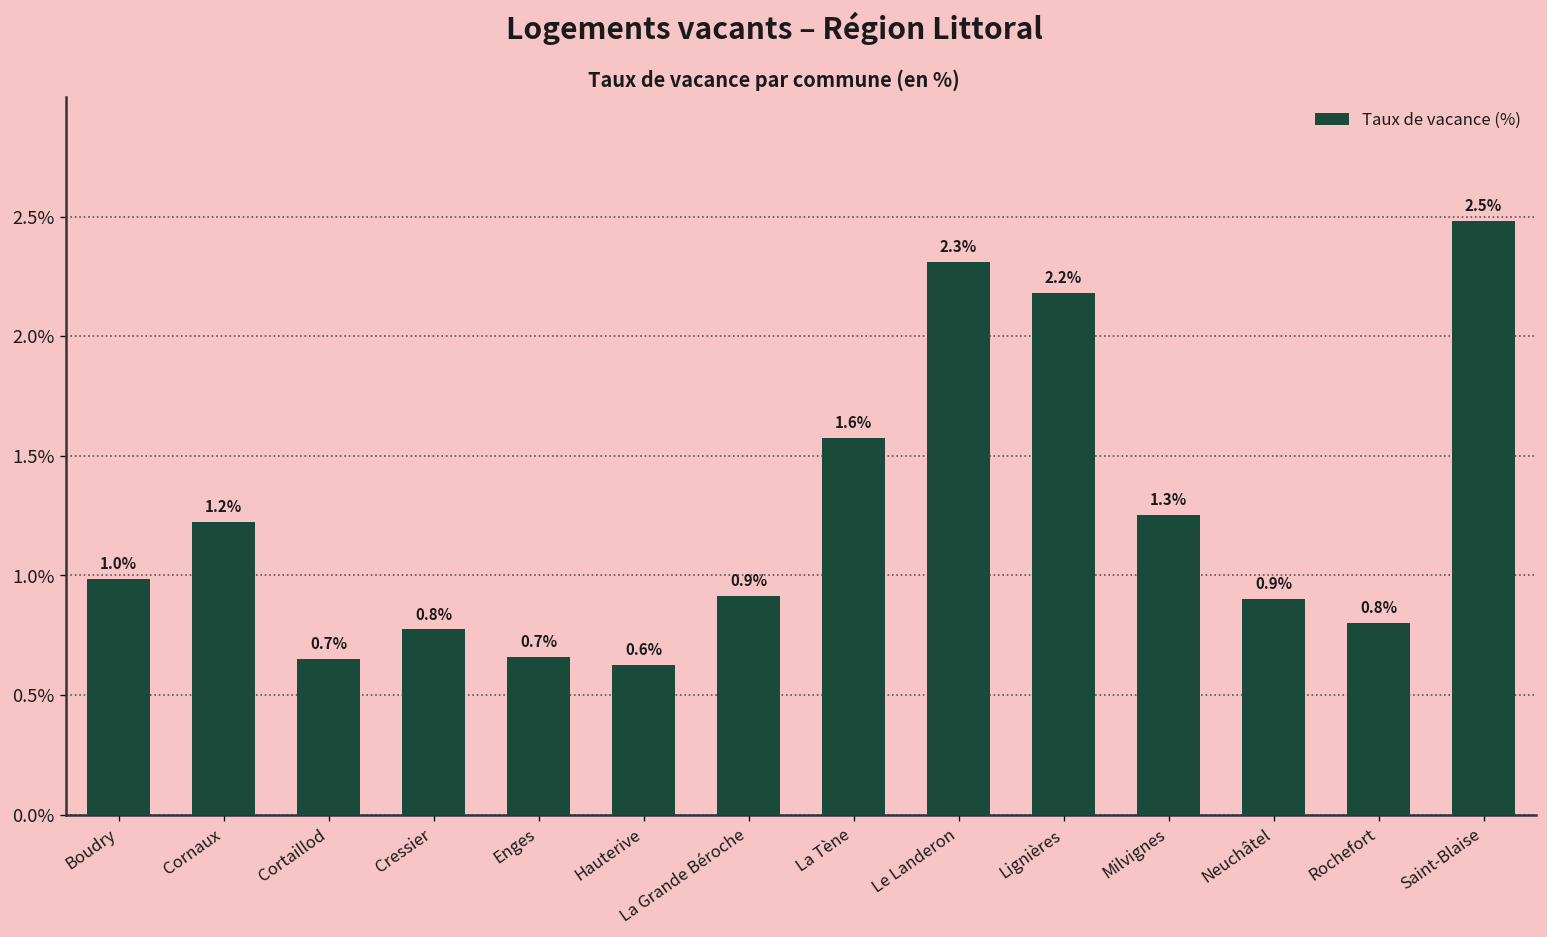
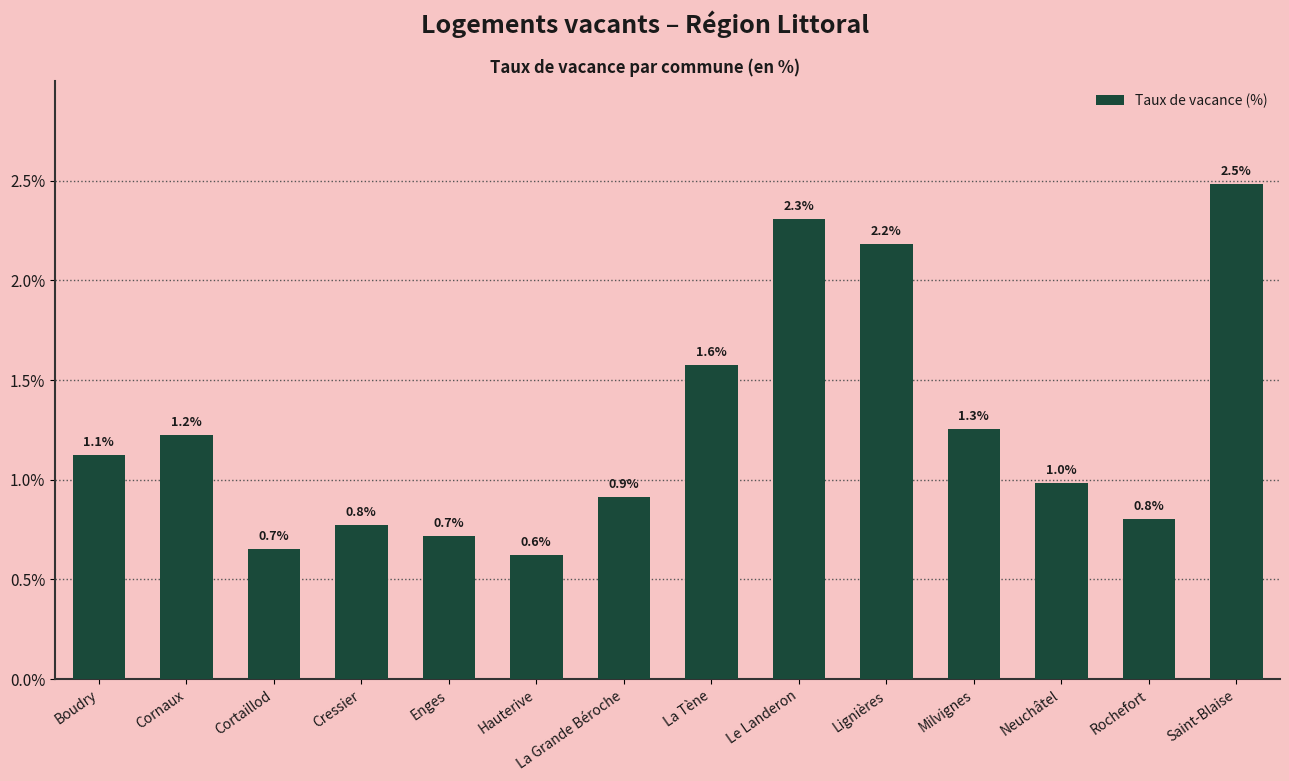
  {
-   "Boudry": "1.0%",
+   "Boudry": "1.1%",
    "Cornaux": "1.2%",
    "Cortaillod": "0.7%",
    "Cressier": "0.8%",
-   "Enges": "0.66%",
+   "Enges": "0.72%",
    "Hauterive": "0.6%",
    "La Grande Béroche": "0.9%",
    "La Tène": "1.6%",
    "Le Landeron": "2.3%",
    "Lignières": "2.2%",
    "Milvignes": "1.3%",
-   "Neuchâtel": "0.9%",
+   "Neuchâtel": "1.0%",
    "Rochefort": "0.8%",
    "Saint-Blaise": "2.5%"
  }
